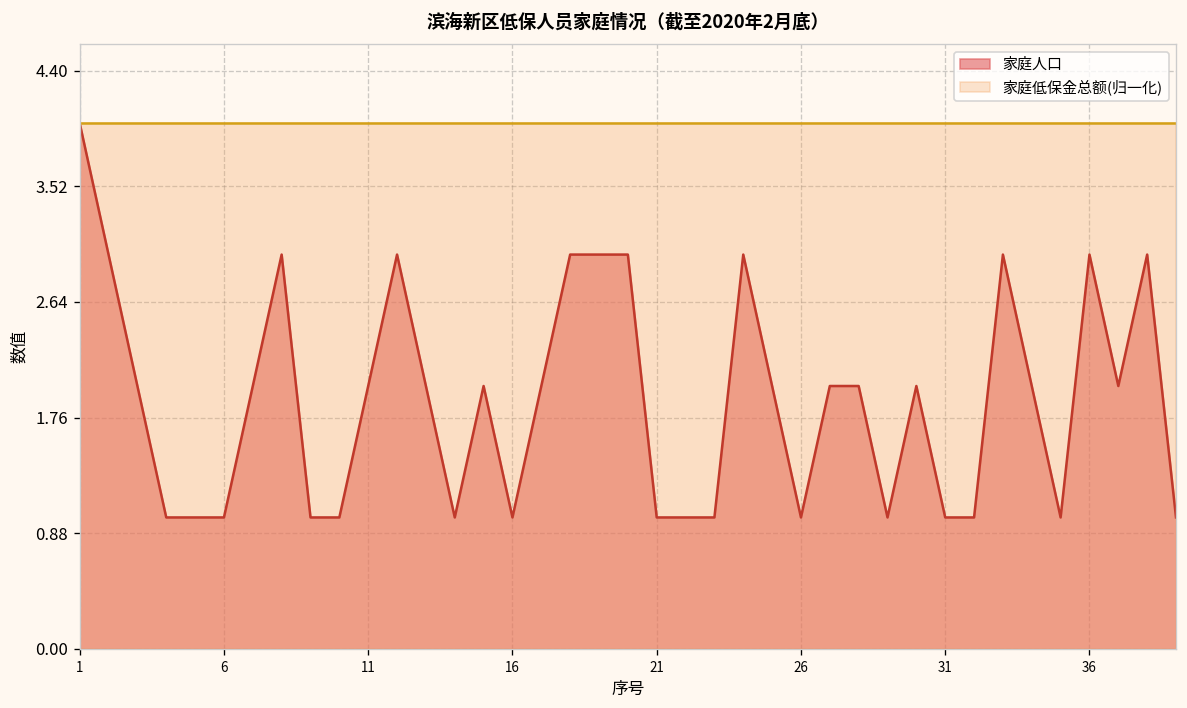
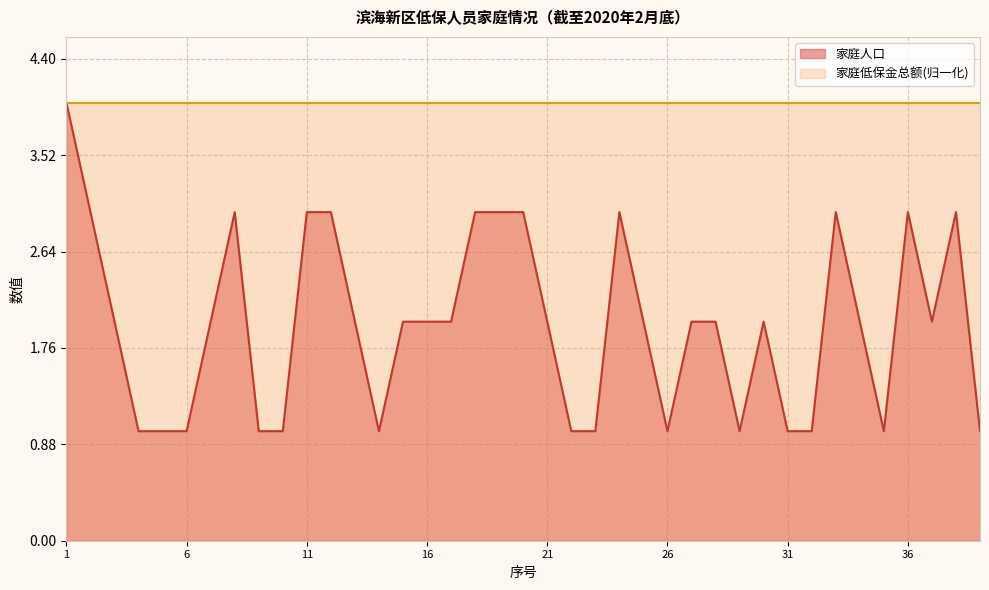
  {
    "家庭人口": {
      "6": 1,
-     "11": 2,
-     "16": 1,
-     "21": 1,
+     "11": 3,
+     "16": 2,
+     "21": 2,
      "26": 1,
      "31": 1,
      "36": 3
    },
    "家庭低保金总额(归一化)": {
      "6": 4,
      "11": 4,
      "16": 4,
      "21": 4,
      "26": 4,
      "31": 4,
      "36": 4
    }
  }
